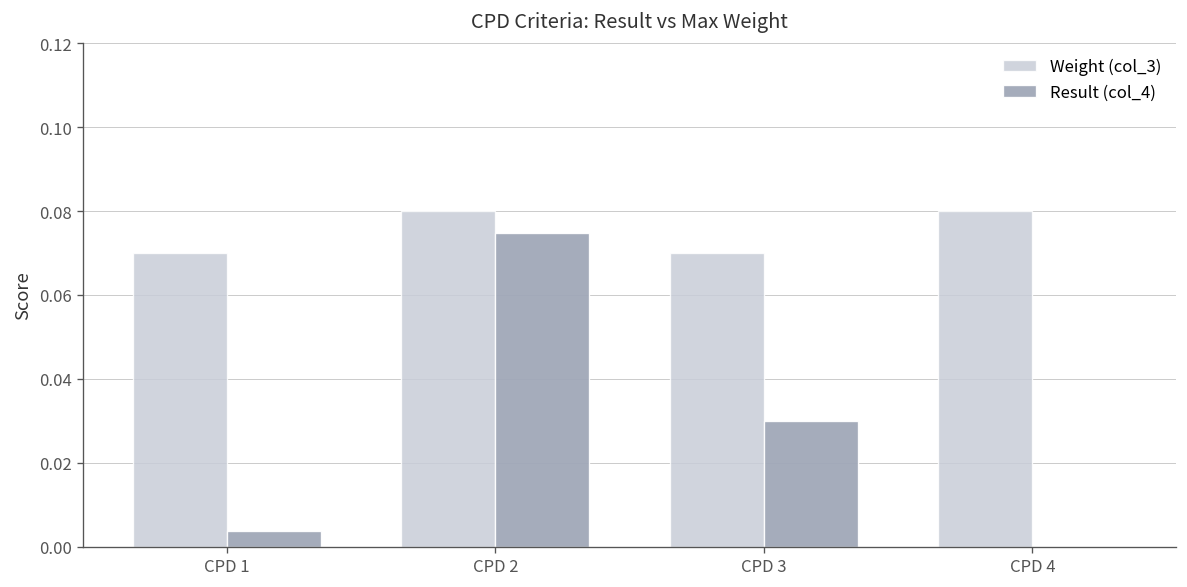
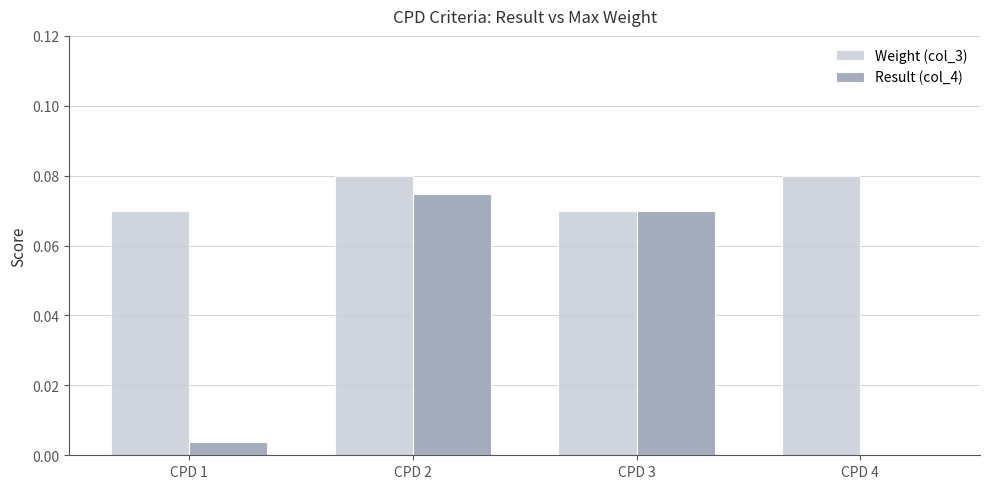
  {
    "Weight (col_3)": {
      "CPD 1": 0.07,
      "CPD 2": 0.08,
      "CPD 3": 0.07,
      "CPD 4": 0.08
    },
    "Result (col_4)": {
      "CPD 1": 0.004,
      "CPD 2": 0.075,
-     "CPD 3": 0.03,
+     "CPD 3": 0.07,
      "CPD 4": 0.00
    }
  }
